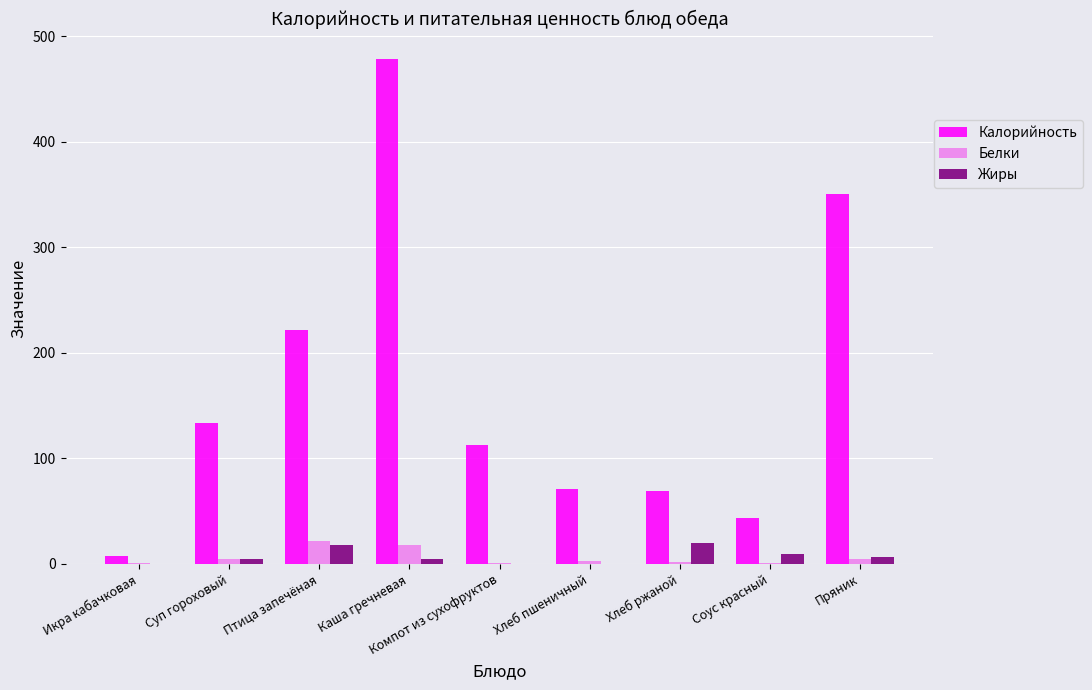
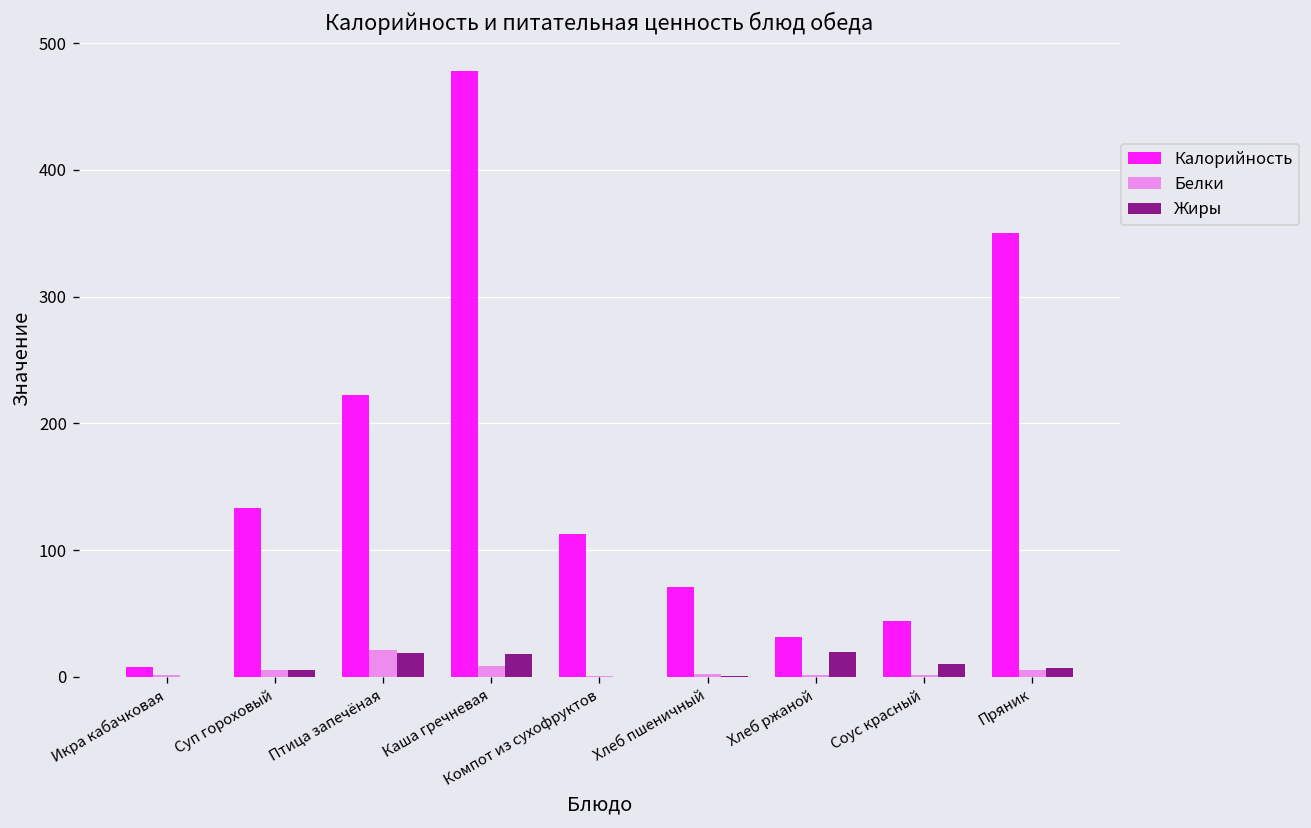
  {
    "Калорийность": {
      "Икра кабачковая": 8,
      "Суп гороховый": 133,
      "Птица запечёная": 222,
      "Каша гречневая": 478,
      "Компот из сухофруктов": 113,
      "Хлеб пшеничный": 71,
-     "Хлеб ржаной": 69,
+     "Хлеб ржаной": 31,
      "Соус красный": 44,
      "Пряник": 350
    },
    "Белки": {
      "Суп гороховый": 5,
      "Птица запечёная": 21,
-     "Каша гречневая": 18,
+     "Каша гречневая": 9,
      "Хлеб пшеничный": 2,
      "Пряник": 5
    },
    "Жиры": {
      "Суп гороховый": 5,
      "Птица запечёная": 18,
-     "Каша гречневая": 4,
+     "Каша гречневая": 18,
      "Компот из сухофруктов": 0,
      "Хлеб ржаной": 20,
      "Соус красный": 10,
      "Пряник": 7
    }
  }
